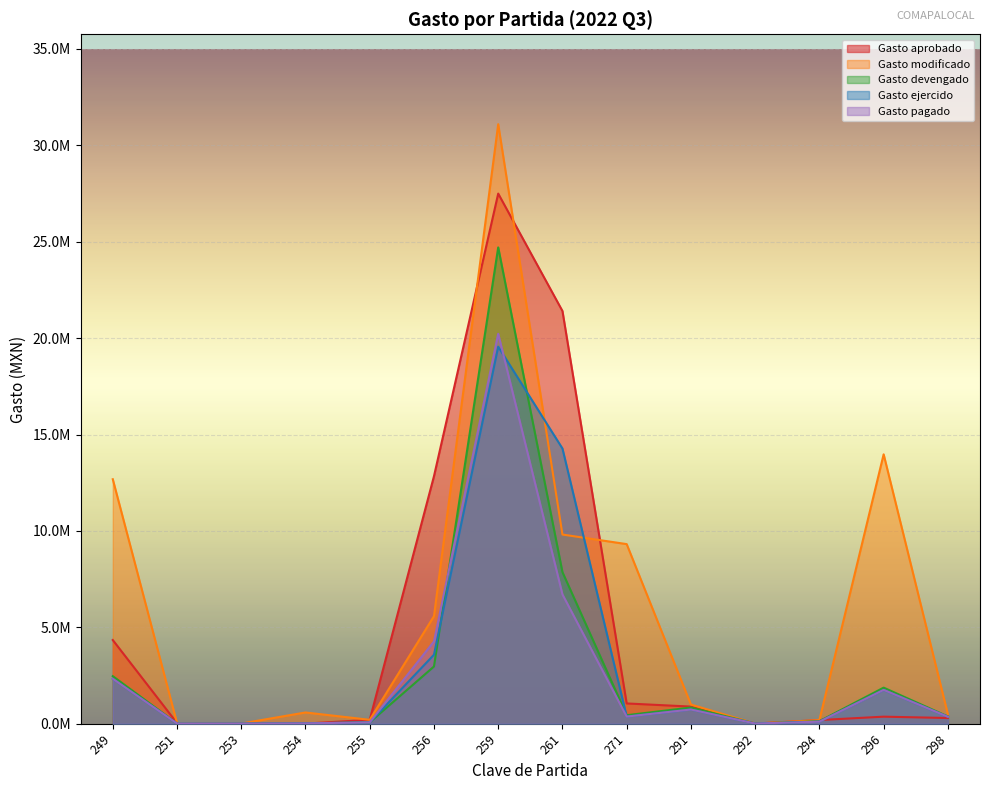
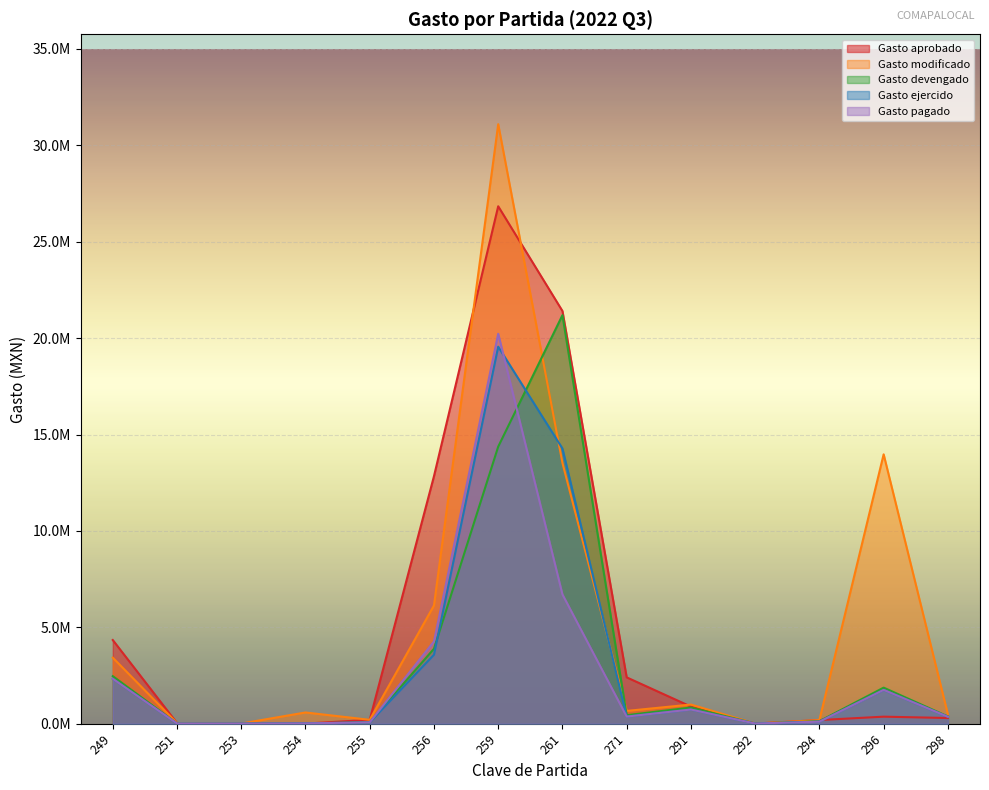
  {
    "Gasto aprobado": {
      "249": 4300000,
      "256": 12800000,
-     "259": 27500000,
+     "259": 26800000,
      "261": 21400000,
-     "271": 1000000,
+     "271": 2400000,
      "296": 400000
    },
    "Gasto modificado": {
-     "249": 12700000,
+     "249": 3400000,
      "254": 600000,
-     "256": 5600000,
+     "256": 6100000,
      "259": 31100000,
-     "261": 9800000,
-     "271": 9300000,
+     "261": 13500000,
+     "271": 700000,
      "296": 14000000
    },
    "Gasto devengado": {
      "249": 2500000,
-     "256": 3000000,
-     "259": 24700000,
-     "261": 7900000
+     "256": 3900000,
+     "259": 14400000,
+     "261": 21200000
    },
    "Gasto ejercido": {
      "256": 3600000,
      "259": 19600000,
      "261": 14300000
    },
    "Gasto pagado": {
      "256": 4300000,
      "259": 20200000,
      "261": 6700000
    }
  }
